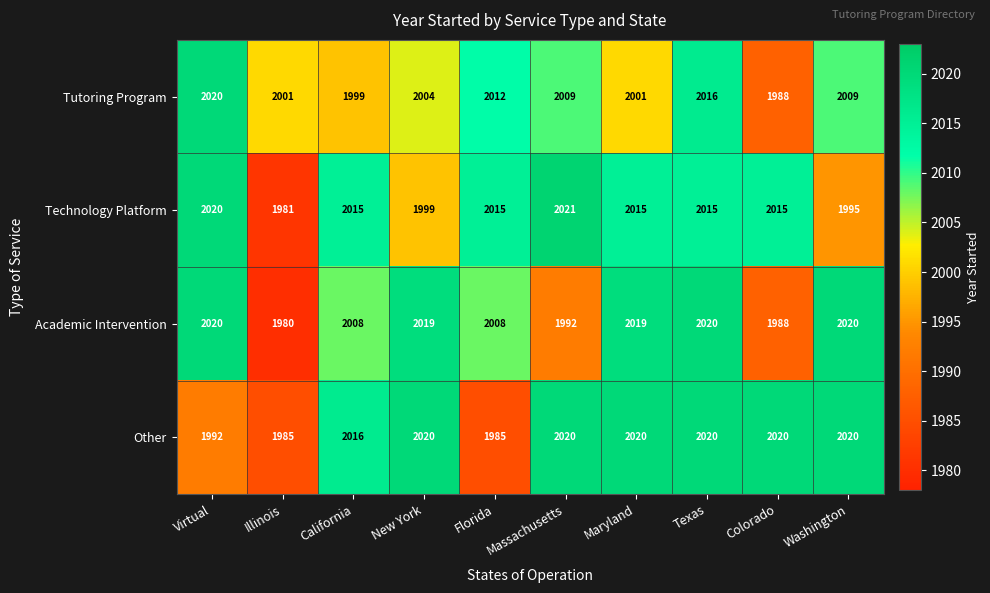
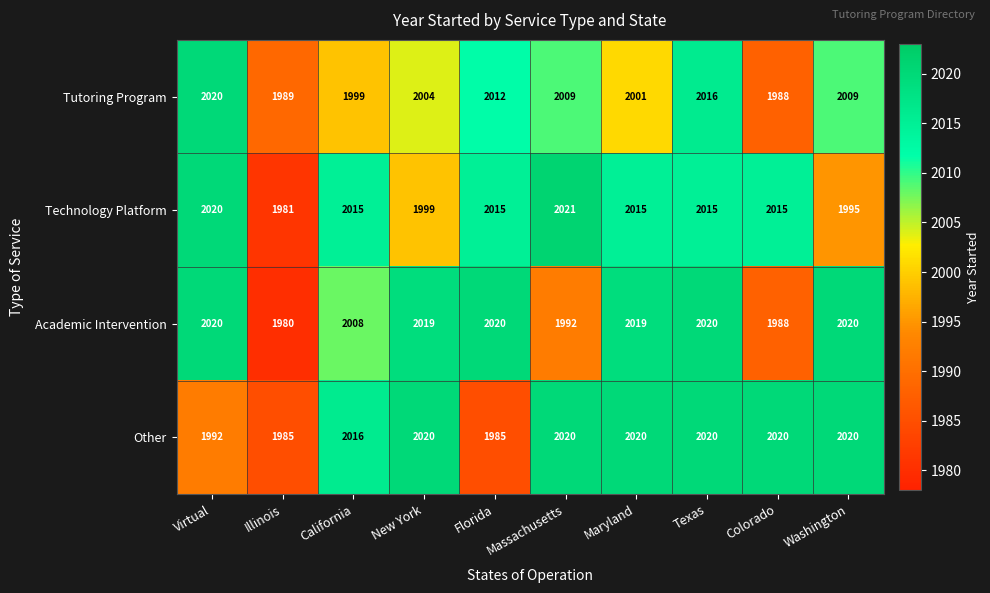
  {
    "Tutoring Program": {
      "Virtual": 2020,
-     "Illinois": 2001,
+     "Illinois": 1989,
      "California": 1999,
      "New York": 2004,
      "Florida": 2012,
      "Massachusetts": 2009,
      "Maryland": 2001,
      "Texas": 2016,
      "Colorado": 1988,
      "Washington": 2009
    },
    "Technology Platform": {
      "Virtual": 2020,
      "Illinois": 1981,
      "California": 2015,
      "New York": 1999,
      "Florida": 2015,
      "Massachusetts": 2021,
      "Maryland": 2015,
      "Texas": 2015,
      "Colorado": 2015,
      "Washington": 1995
    },
    "Academic Intervention": {
      "Virtual": 2020,
      "Illinois": 1980,
      "California": 2008,
      "New York": 2019,
-     "Florida": 2008,
+     "Florida": 2020,
      "Massachusetts": 1992,
      "Maryland": 2019,
      "Texas": 2020,
      "Colorado": 1988,
      "Washington": 2020
    },
    "Other": {
      "Virtual": 1992,
      "Illinois": 1985,
      "California": 2016,
      "New York": 2020,
      "Florida": 1985,
      "Massachusetts": 2020,
      "Maryland": 2020,
      "Texas": 2020,
      "Colorado": 2020,
      "Washington": 2020
    }
  }
